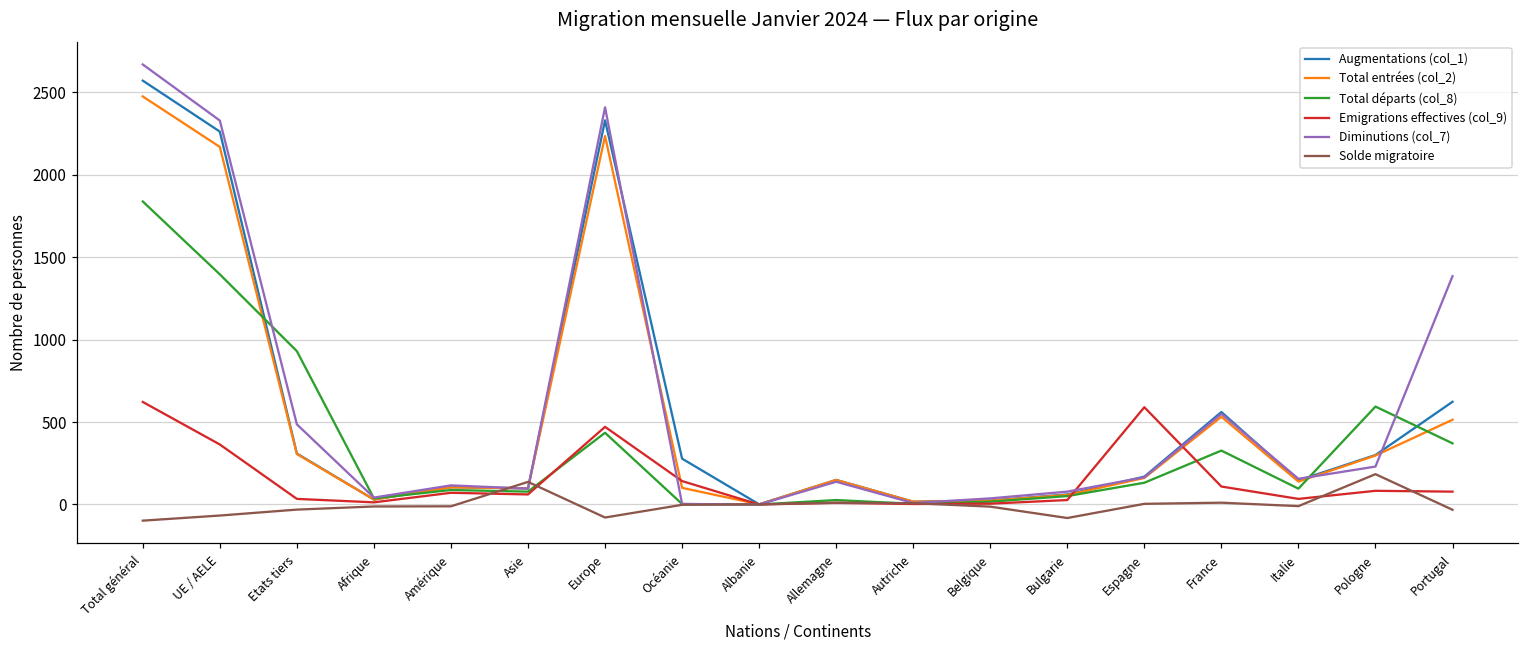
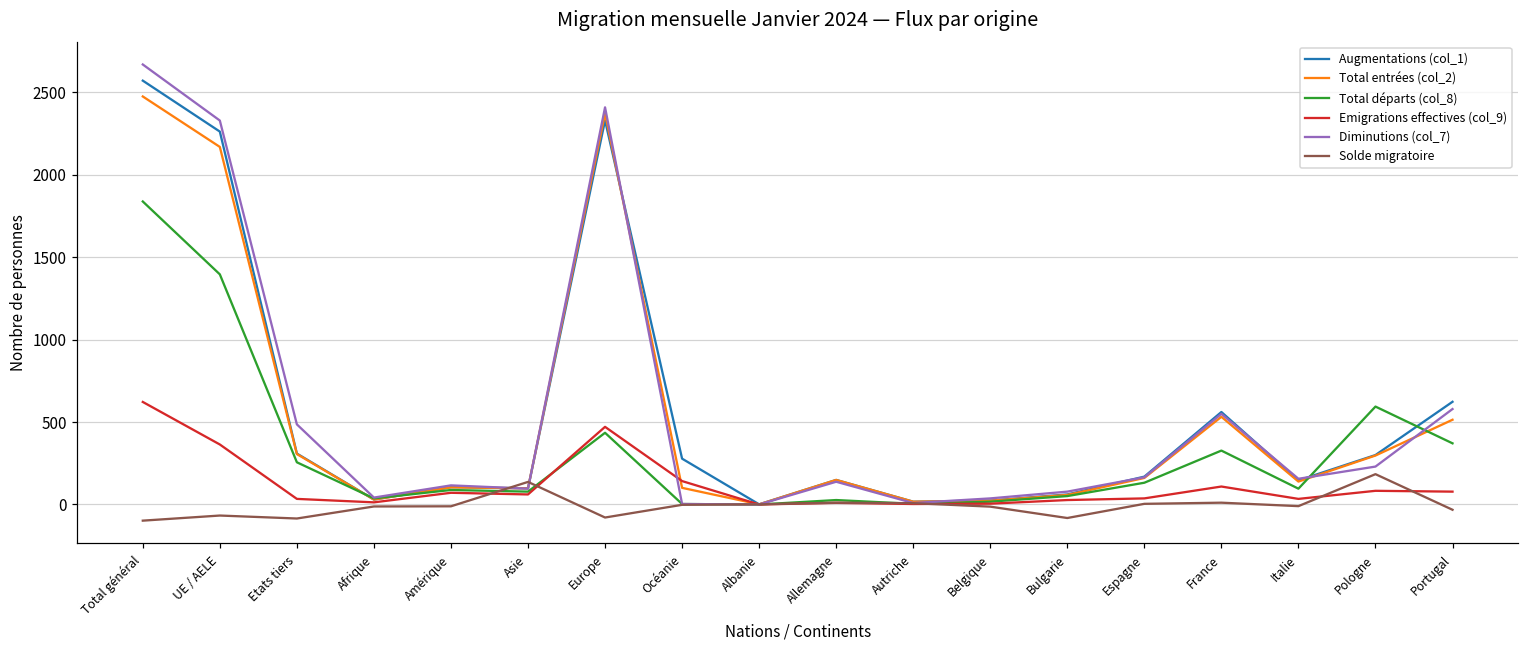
  {
    "Augmentations (col_1)": {
      "Total général": 2570,
      "UE / AELE": 2260,
      "Europe": 2330,
      "Océanie": 280,
      "Portugal": 620
    },
    "Total entrées (col_2)": {
      "Total général": 2480,
      "UE / AELE": 2170,
-     "Europe": 2240,
+     "Europe": 2370,
      "Océanie": 100,
      "France": 530,
      "Portugal": 510
    },
    "Total départs (col_8)": {
      "Total général": 1840,
      "UE / AELE": 1400,
-     "Etats tiers": 930,
+     "Etats tiers": 260,
      "Asie": 80,
      "Europe": 440,
      "Espagne": 130,
      "France": 330,
      "Italie": 100,
      "Pologne": 590,
      "Portugal": 370
    },
    "Emigrations effectives (col_9)": {
      "Total général": 620,
      "UE / AELE": 360,
      "Etats tiers": 30,
      "Afrique": 10,
      "Amérique": 70,
      "Asie": 60,
      "Europe": 470,
      "Océanie": 140,
      "Bulgarie": 30,
-     "Espagne": 590,
+     "Espagne": 40,
      "France": 110,
      "Italie": 30,
      "Pologne": 80,
      "Portugal": 80
    },
    "Diminutions (col_7)": {
      "Total général": 2670,
      "UE / AELE": 2330,
      "Etats tiers": 490,
      "Europe": 2410,
      "Bulgarie": 80,
      "Pologne": 230,
-     "Portugal": 1390
+     "Portugal": 580
    },
    "Solde migratoire": {
      "Total général": -100,
      "UE / AELE": -70,
-     "Etats tiers": -30,
+     "Etats tiers": -90,
      "Afrique": -10,
      "Amérique": -10,
      "Asie": 140,
      "Europe": -80,
      "Belgique": -10,
      "Bulgarie": -80,
      "Espagne": 0,
      "France": 10,
      "Italie": -10,
      "Pologne": 180,
      "Portugal": -30
    }
  }
